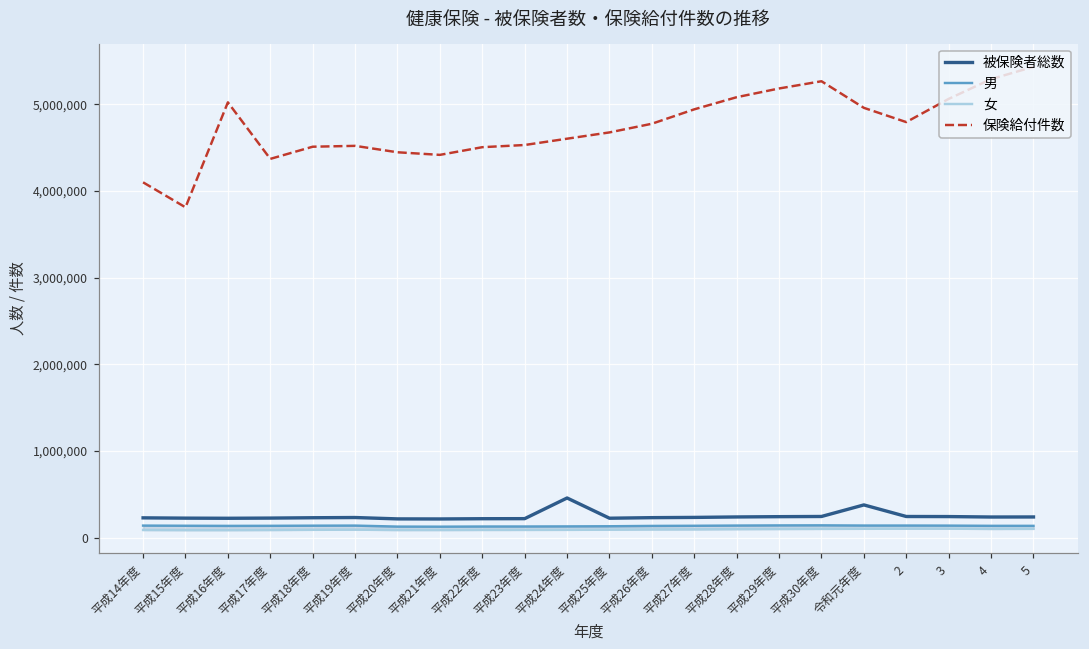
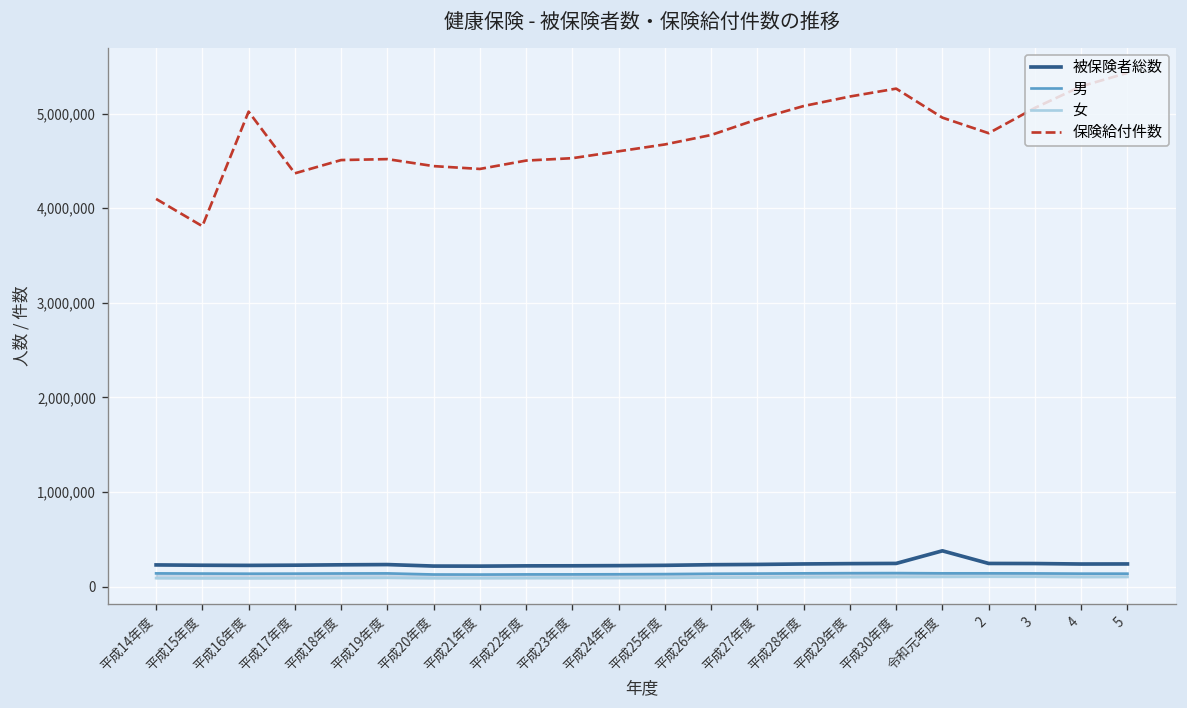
  {
    "被保険者総数": {
      "平成14年度": "200,000",
      "平成15年度": "200,000",
      "平成16年度": "200,000",
      "平成17年度": "200,000",
      "平成18年度": "200,000",
      "平成19年度": "200,000",
      "平成20年度": "200,000",
      "平成21年度": "200,000",
      "平成22年度": "200,000",
      "平成23年度": "200,000",
-     "平成24年度": "500,000",
+     "平成24年度": "200,000",
      "平成25年度": "200,000",
      "平成26年度": "200,000",
      "平成27年度": "200,000",
      "平成28年度": "200,000",
      "平成29年度": "200,000",
      "平成30年度": "200,000",
      "令和元年度": "400,000",
      "2": "200,000",
      "3": "200,000",
      "4": "200,000",
      "5": "200,000"
    },
    "男": {
      "平成14年度": "100,000",
      "平成15年度": "100,000",
      "平成16年度": "100,000",
      "平成17年度": "100,000",
      "平成18年度": "100,000",
      "平成19年度": "100,000",
      "平成20年度": "100,000",
      "平成21年度": "100,000",
      "平成22年度": "100,000",
      "平成23年度": "100,000",
      "平成24年度": "100,000",
      "平成25年度": "100,000",
      "平成26年度": "100,000",
      "平成27年度": "100,000",
      "平成28年度": "100,000",
      "平成29年度": "100,000",
      "平成30年度": "100,000",
      "令和元年度": "100,000",
      "2": "100,000",
      "3": "100,000",
      "4": "100,000",
      "5": "100,000"
    },
    "女": {
      "平成14年度": "100,000",
      "平成15年度": "100,000",
      "平成16年度": "100,000",
      "平成17年度": "100,000",
      "平成18年度": "100,000",
      "平成19年度": "100,000",
      "平成20年度": "100,000",
      "平成21年度": "100,000",
      "平成22年度": "100,000",
      "平成23年度": "100,000",
      "平成24年度": "100,000",
      "平成25年度": "100,000",
      "平成26年度": "100,000",
      "平成27年度": "100,000",
      "平成28年度": "100,000",
      "平成29年度": "100,000",
      "平成30年度": "100,000",
      "令和元年度": "100,000",
      "2": "100,000",
      "3": "100,000",
      "4": "100,000",
      "5": "100,000"
    },
    "保険給付件数": {
      "平成14年度": "4,100,000",
      "平成15年度": "3,800,000",
      "平成16年度": "5,000,000",
      "平成17年度": "4,400,000",
      "平成18年度": "4,500,000",
      "平成19年度": "4,500,000",
      "平成20年度": "4,400,000",
      "平成21年度": "4,400,000",
      "平成22年度": "4,500,000",
      "平成23年度": "4,500,000",
      "平成24年度": "4,600,000",
      "平成25年度": "4,700,000",
      "平成26年度": "4,800,000",
      "平成27年度": "4,900,000",
      "平成28年度": "5,100,000",
      "平成29年度": "5,200,000",
      "平成30年度": "5,300,000",
      "令和元年度": "5,000,000",
      "2": "4,800,000"
    }
  }
